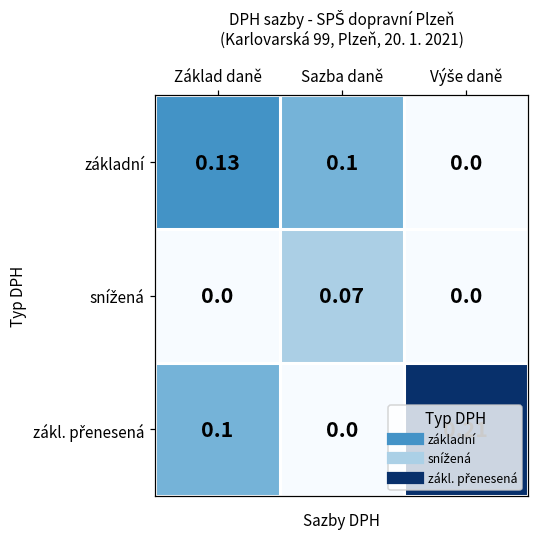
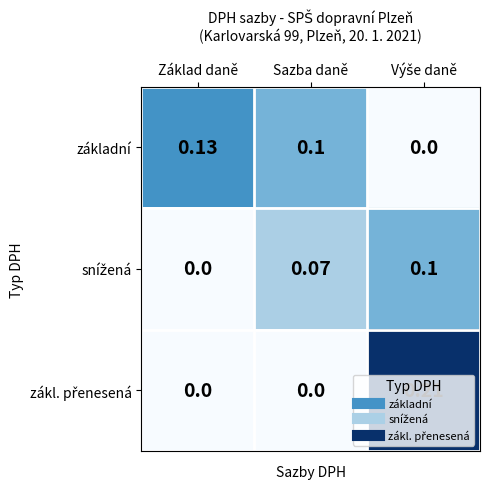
  {
    "základní": {
      "Základ daně": 0.13,
      "Sazba daně": 0.1,
      "Výše daně": 0.0
    },
    "snížená": {
      "Základ daně": 0.0,
      "Sazba daně": 0.07,
-     "Výše daně": 0.0
+     "Výše daně": 0.1
    },
    "zákl. přenesená": {
-     "Základ daně": 0.1,
+     "Základ daně": 0.0,
      "Sazba daně": 0.0
    }
  }
